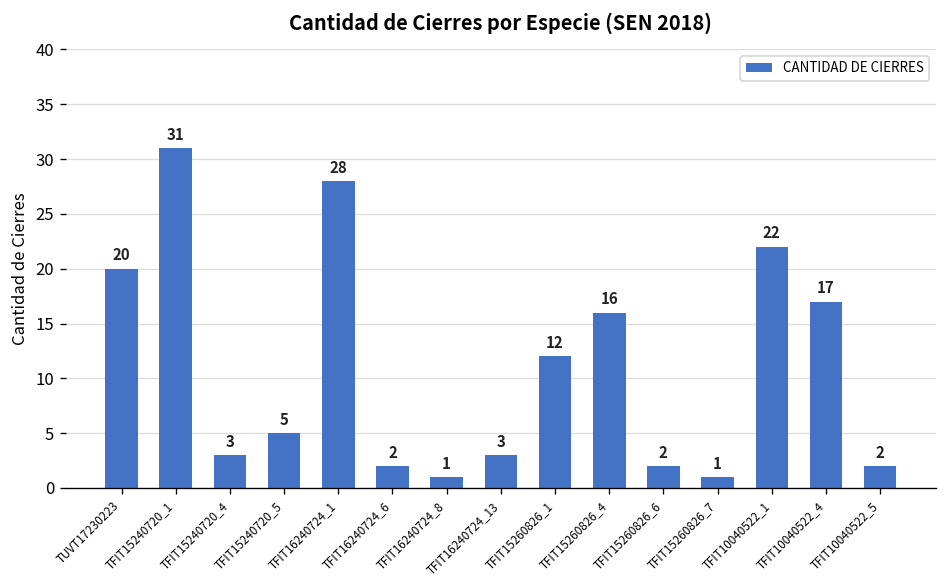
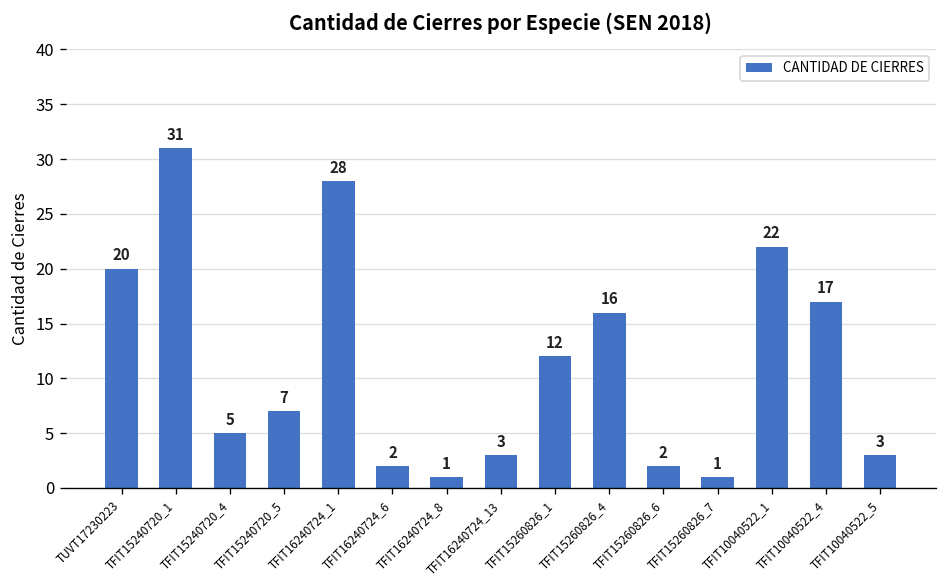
  {
    "TUVT17230223": 20,
    "TFIT15240720_1": 31,
-   "TFIT15240720_4": 3,
-   "TFIT15240720_5": 5,
+   "TFIT15240720_4": 5,
+   "TFIT15240720_5": 7,
    "TFIT16240724_1": 28,
    "TFIT16240724_6": 2,
    "TFIT16240724_8": 1,
    "TFIT16240724_13": 3,
    "TFIT15260826_1": 12,
    "TFIT15260826_4": 16,
    "TFIT15260826_6": 2,
    "TFIT15260826_7": 1,
    "TFIT10040522_1": 22,
    "TFIT10040522_4": 17,
-   "TFIT10040522_5": 2
+   "TFIT10040522_5": 3
  }
